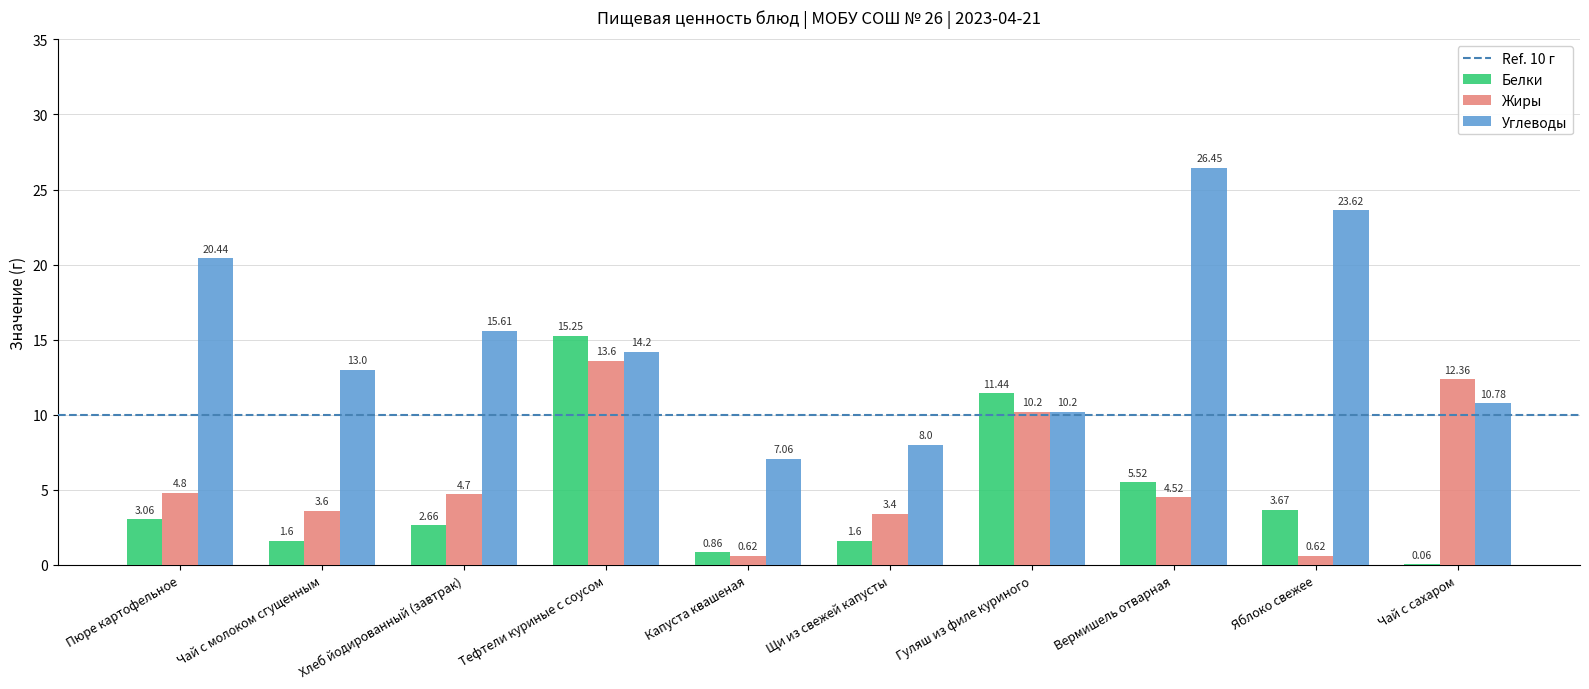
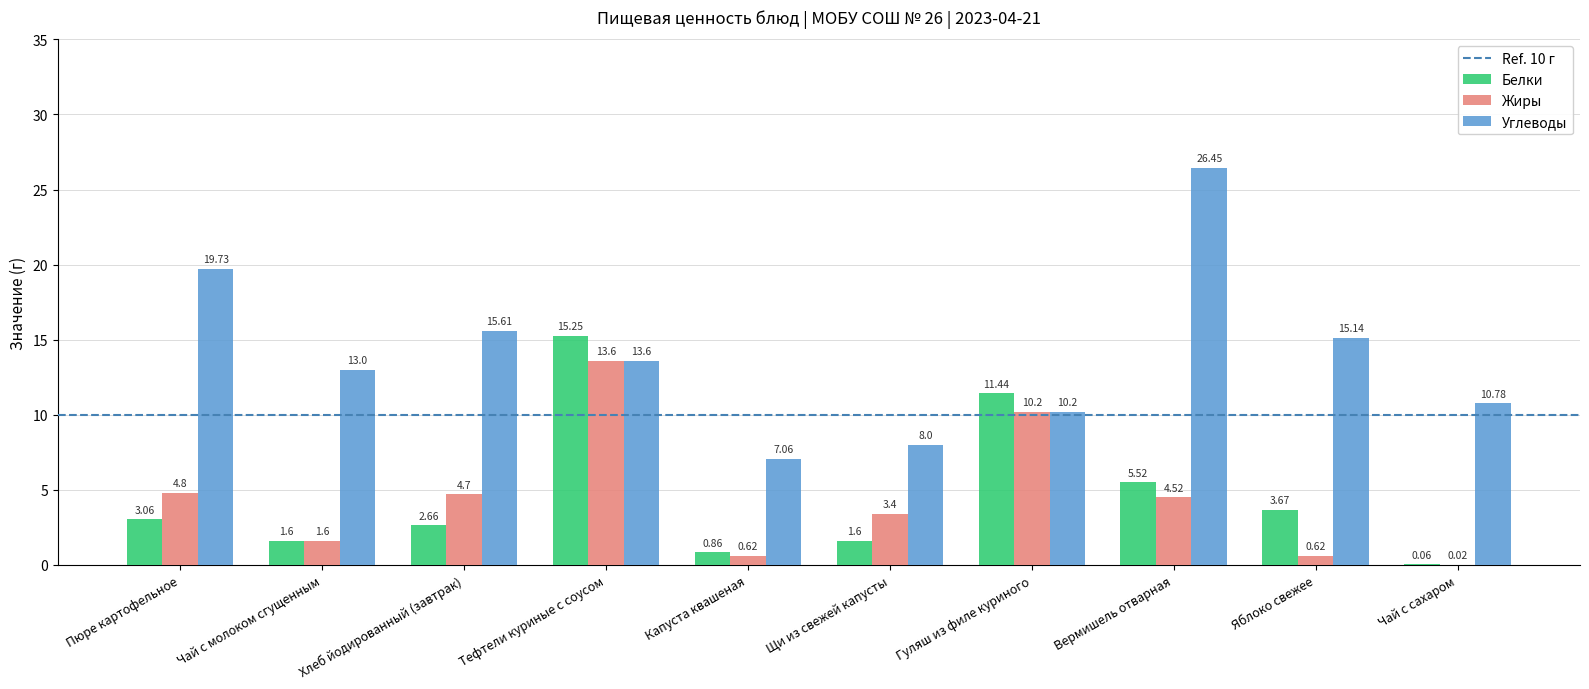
  {
    "Белки": {
      "Пюре картофельное": 3.06,
      "Чай с молоком сгущенным": 1.6,
      "Хлеб йодированный (завтрак)": 2.66,
      "Тефтели куриные с соусом": 15.25,
      "Капуста квашеная": 0.86,
      "Щи из свежей капусты": 1.6,
      "Гуляш из филе куриного": 11.44,
      "Вермишель отварная": 5.52,
      "Яблоко свежее": 3.67,
      "Чай с сахаром": 0.06
    },
    "Жиры": {
      "Пюре картофельное": 4.8,
-     "Чай с молоком сгущенным": 3.6,
+     "Чай с молоком сгущенным": 1.6,
      "Хлеб йодированный (завтрак)": 4.7,
      "Тефтели куриные с соусом": 13.6,
      "Капуста квашеная": 0.62,
      "Щи из свежей капусты": 3.4,
      "Гуляш из филе куриного": 10.2,
      "Вермишель отварная": 4.52,
      "Яблоко свежее": 0.62,
-     "Чай с сахаром": 12.36
+     "Чай с сахаром": 0.02
    },
    "Углеводы": {
-     "Пюре картофельное": 20.44,
+     "Пюре картофельное": 19.73,
      "Чай с молоком сгущенным": 13.0,
      "Хлеб йодированный (завтрак)": 15.61,
-     "Тефтели куриные с соусом": 14.2,
+     "Тефтели куриные с соусом": 13.6,
      "Капуста квашеная": 7.06,
      "Щи из свежей капусты": 8.0,
      "Гуляш из филе куриного": 10.2,
      "Вермишель отварная": 26.45,
-     "Яблоко свежее": 23.62,
+     "Яблоко свежее": 15.14,
      "Чай с сахаром": 10.78
    }
  }
